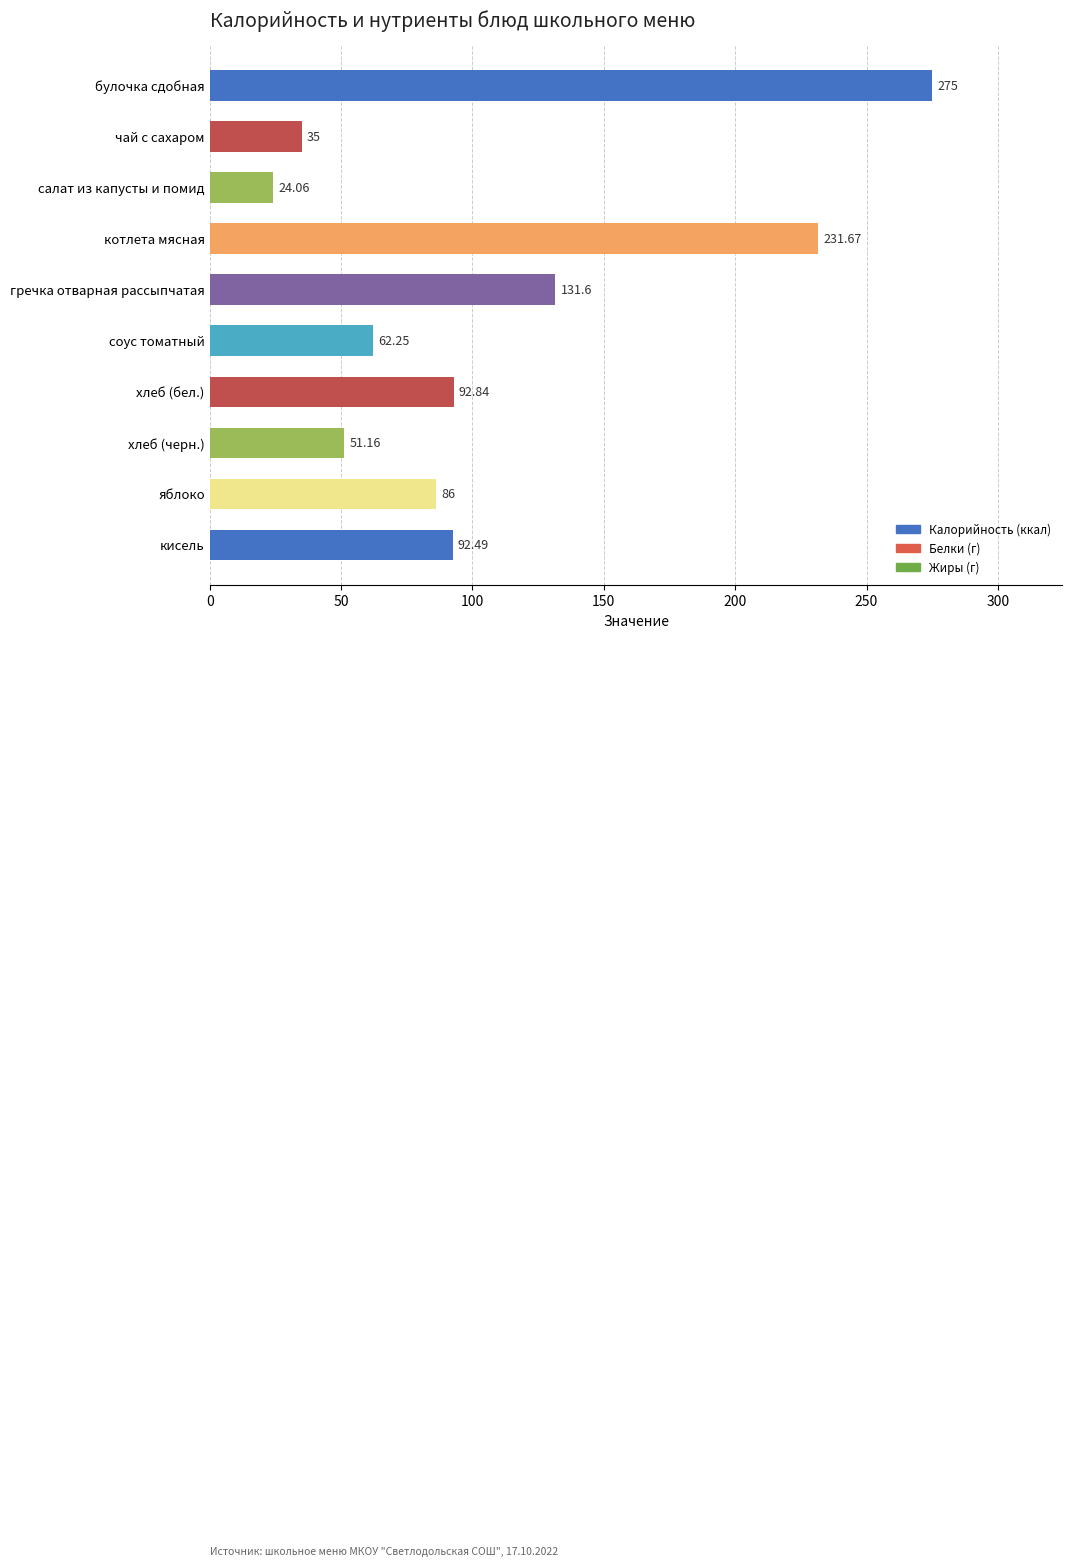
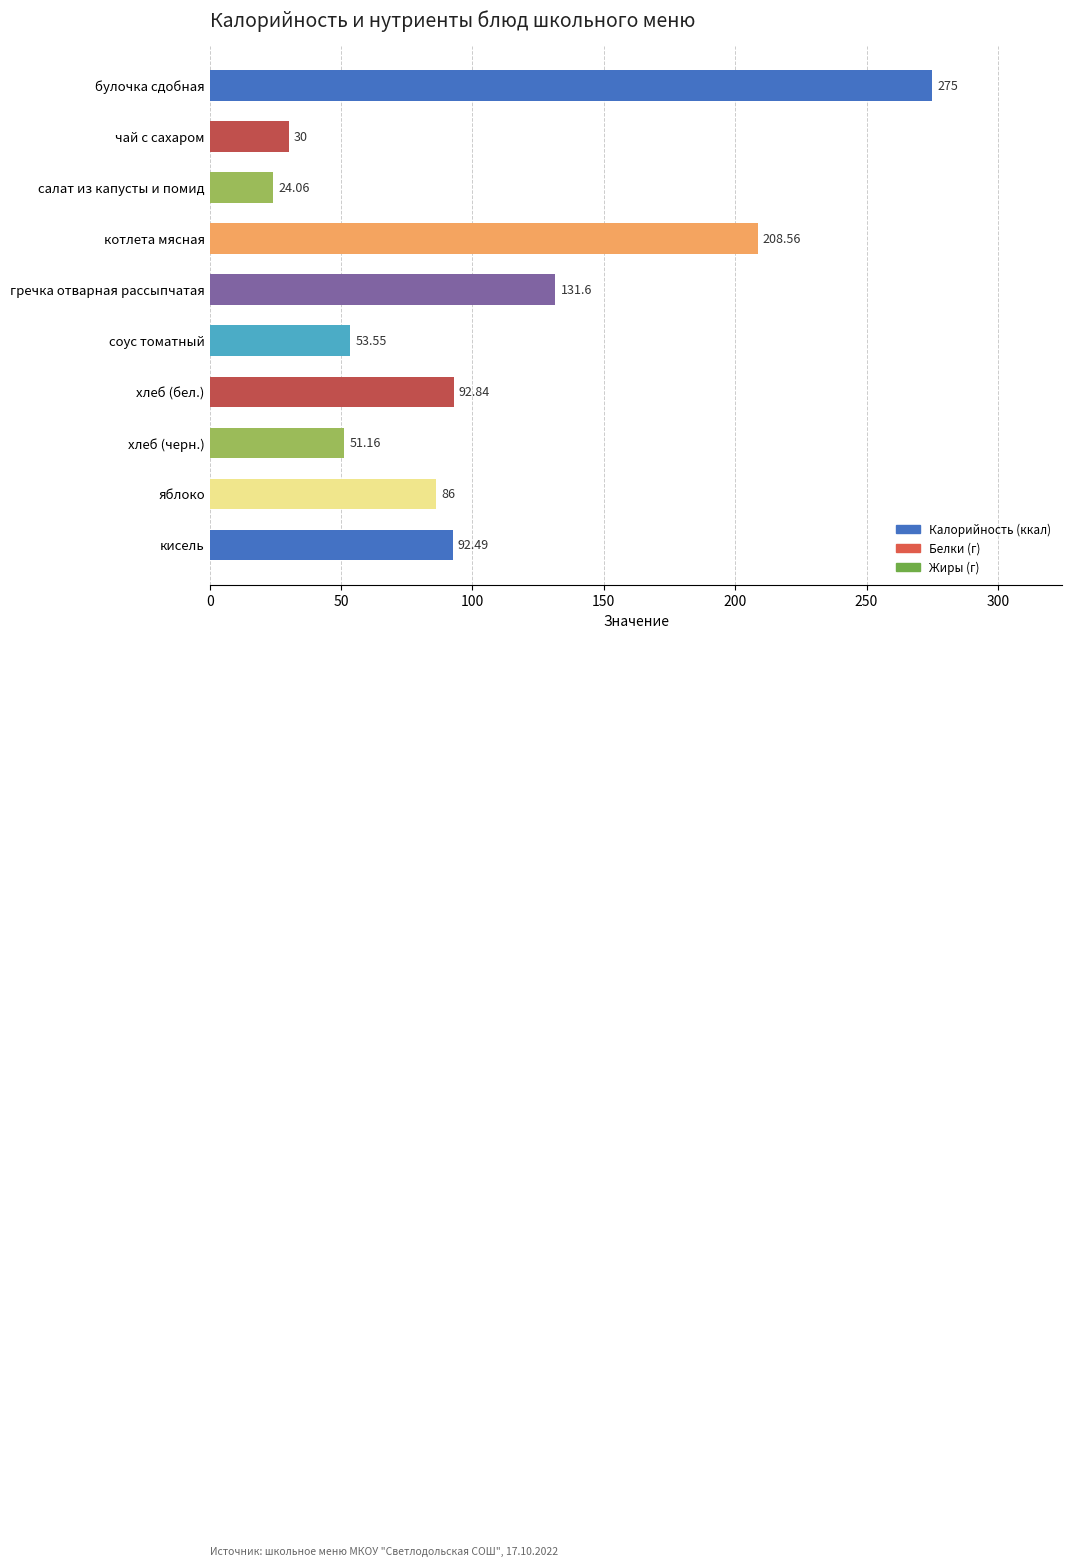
  {
    "булочка сдобная": 275,
-   "чай с сахаром": 35,
+   "чай с сахаром": 30,
    "салат из капусты и помид": 24.06,
-   "котлета мясная": 231.67,
+   "котлета мясная": 208.56,
    "гречка отварная рассыпчатая": 131.6,
-   "соус томатный": 62.25,
+   "соус томатный": 53.55,
    "хлеб (бел.)": 92.84,
    "хлеб (черн.)": 51.16,
    "яблоко": 86,
    "кисель": 92.49
  }
